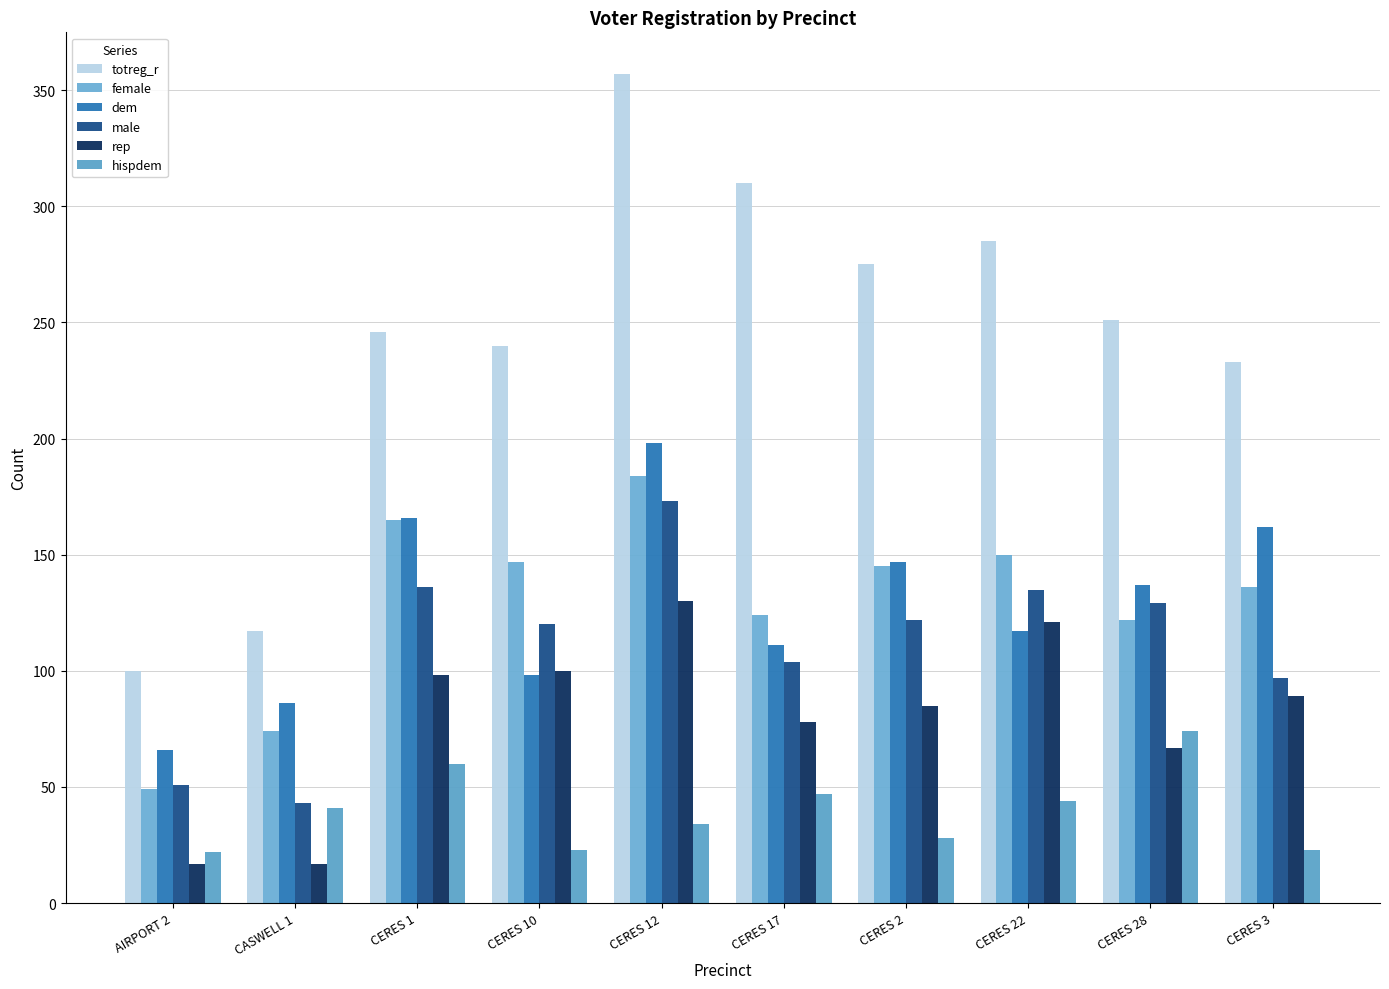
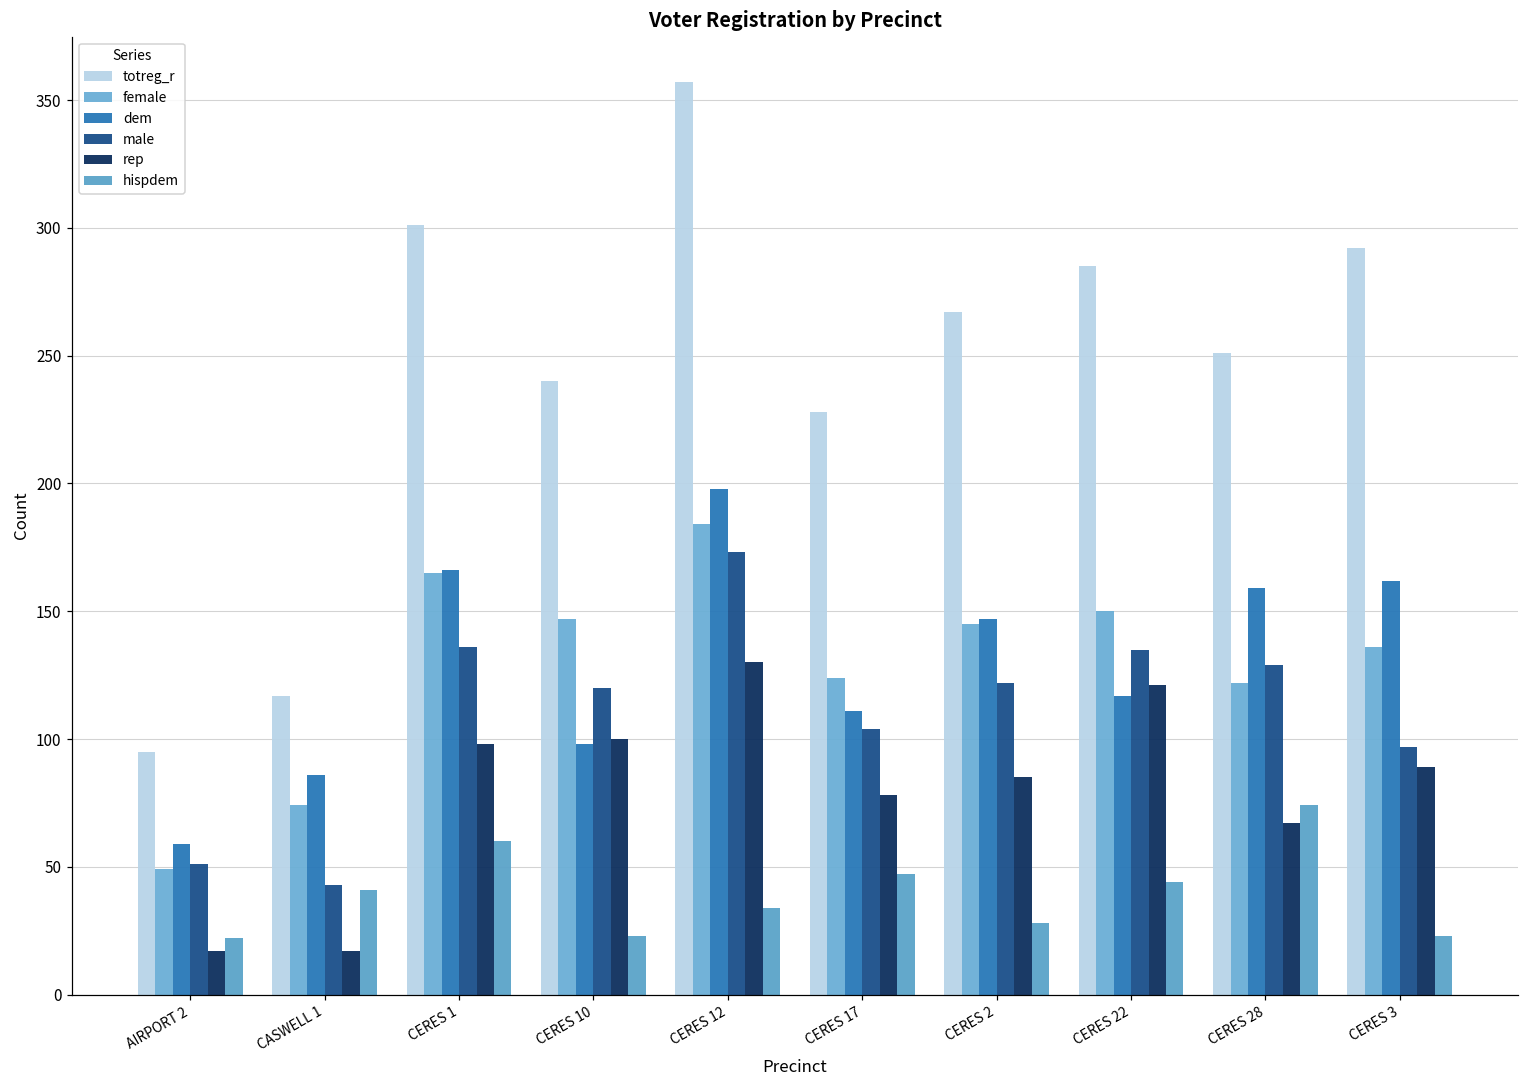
  {
    "totreg_r": {
-     "AIRPORT 2": 100,
+     "AIRPORT 2": 95,
      "CASWELL 1": 117,
-     "CERES 1": 246,
+     "CERES 1": 301,
      "CERES 10": 240,
      "CERES 12": 357,
-     "CERES 17": 310,
-     "CERES 2": 275,
+     "CERES 17": 228,
+     "CERES 2": 267,
      "CERES 22": 285,
      "CERES 28": 251,
-     "CERES 3": 233
+     "CERES 3": 292
    },
    "dem": {
-     "AIRPORT 2": 66,
+     "AIRPORT 2": 59,
      "CASWELL 1": 86,
      "CERES 1": 166,
      "CERES 10": 98,
      "CERES 12": 198,
      "CERES 17": 111,
      "CERES 2": 147,
      "CERES 22": 117,
-     "CERES 28": 137,
+     "CERES 28": 159,
      "CERES 3": 162
    }
  }
